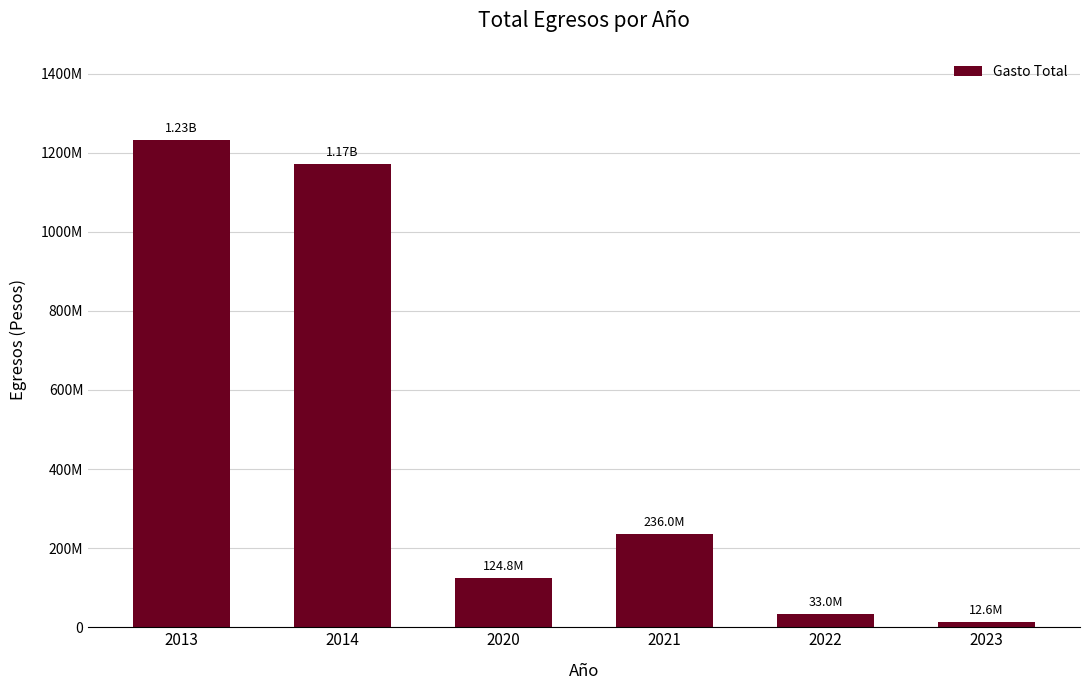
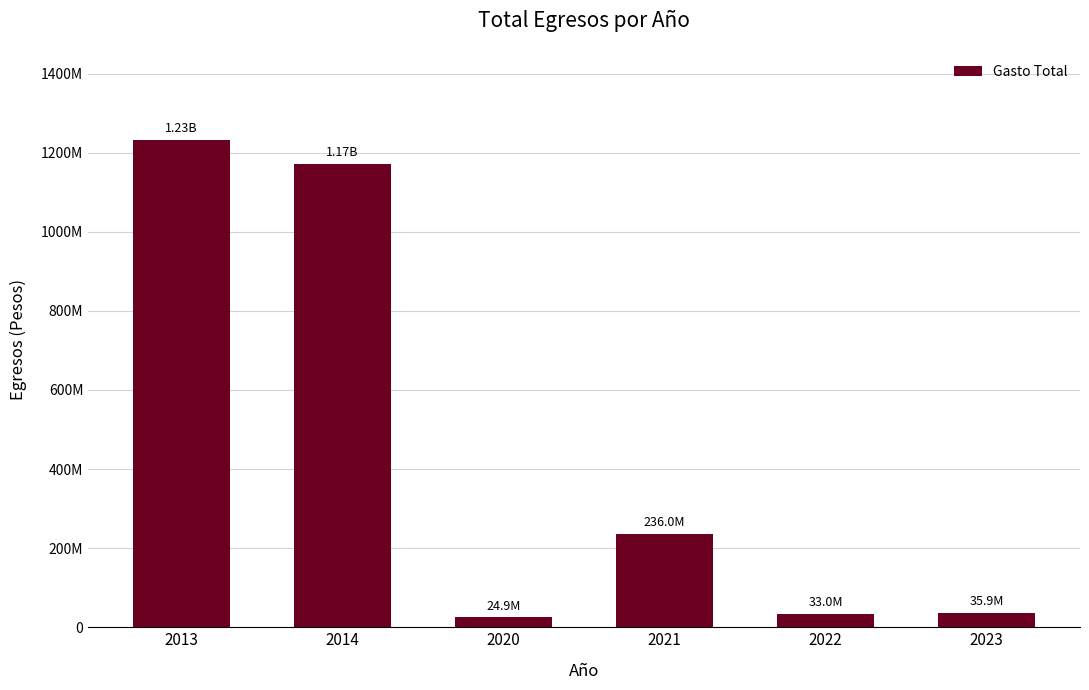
  {
    "2013": "1.23B",
    "2014": "1.17B",
-   "2020": "124.8M",
+   "2020": "24.9M",
    "2021": "236.0M",
    "2022": "33.0M",
-   "2023": "12.6M"
+   "2023": "35.9M"
  }
